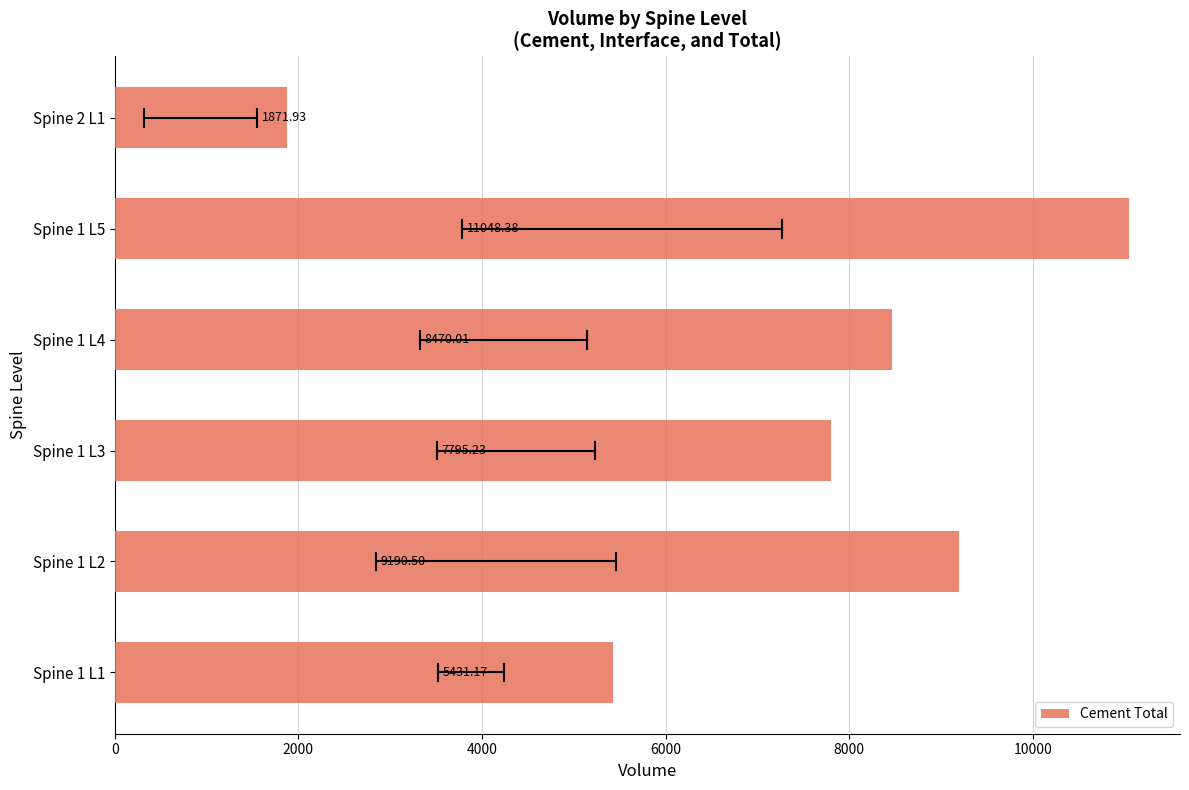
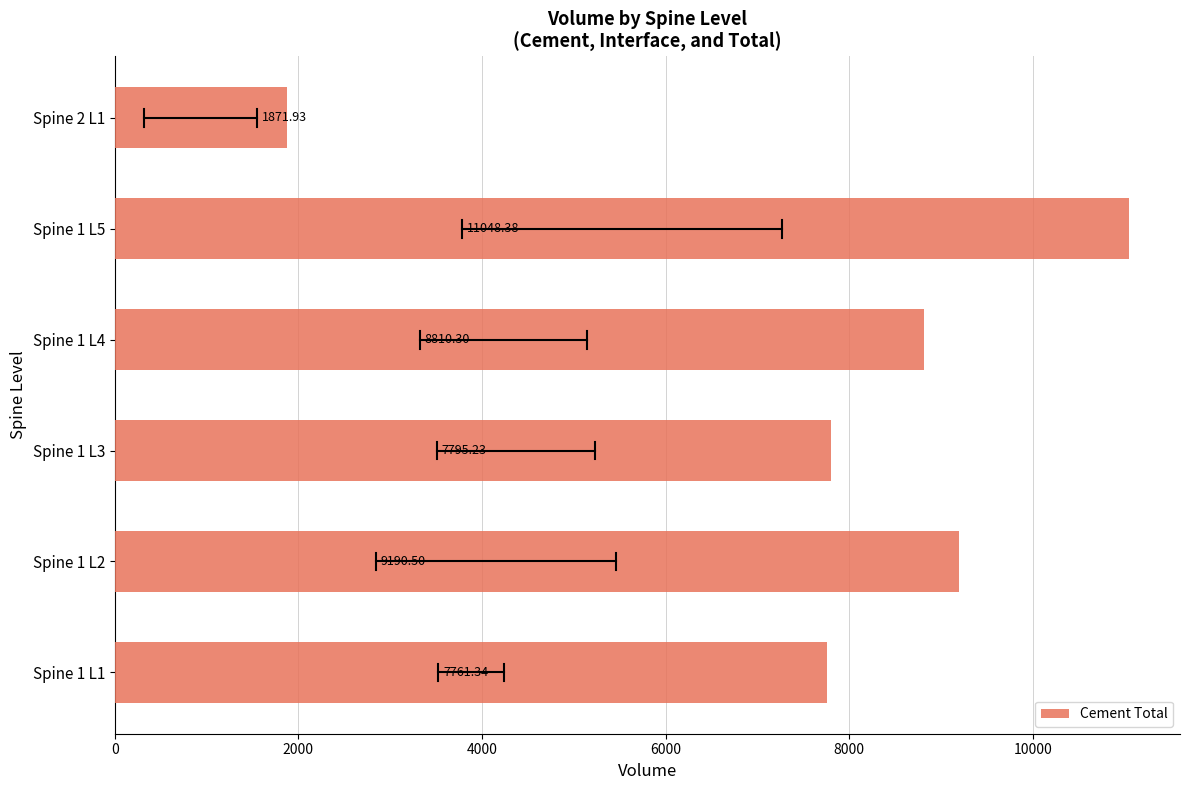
  {
    "Cement Total": {
      "Spine 2 L1": 1871.93,
      "Spine 1 L5": 11048.38,
-     "Spine 1 L4": 8470.01,
+     "Spine 1 L4": 8810.30,
      "Spine 1 L3": 7795.23,
      "Spine 1 L2": 9190.50,
-     "Spine 1 L1": 5431.17
+     "Spine 1 L1": 7761.34
    }
  }
